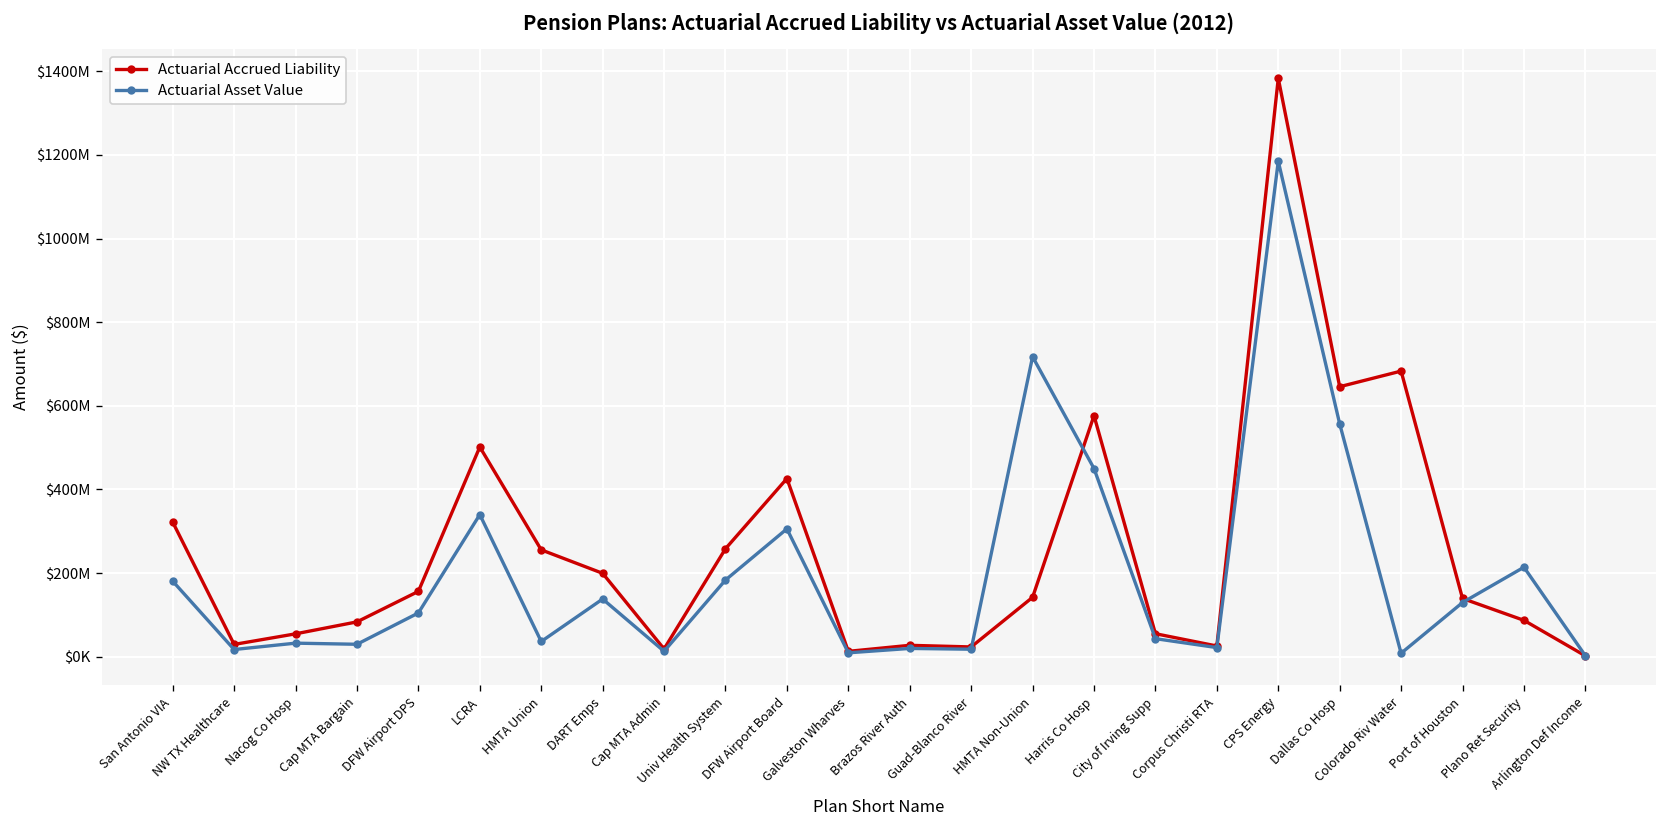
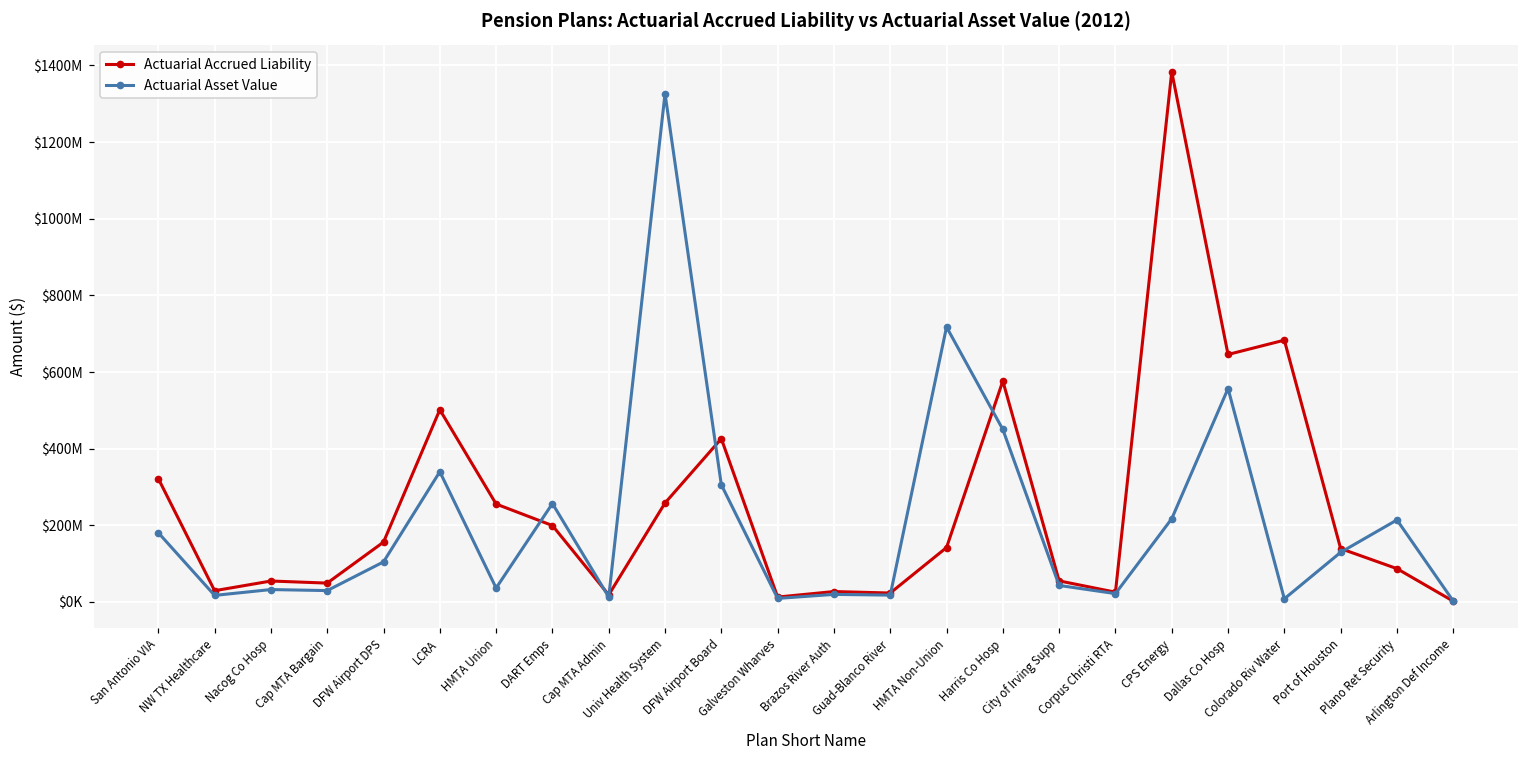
  {
    "Actuarial Accrued Liability": {
      "San Antonio VIA": "$320000000",
      "NW TX Healthcare": "$30000000",
      "Nacog Co Hosp": "$50000000",
-     "Cap MTA Bargain": "$80000000",
+     "Cap MTA Bargain": "$50000000",
      "DFW Airport DPS": "$160000000",
      "LCRA": "$500000000",
      "HMTA Union": "$260000000",
      "DART Emps": "$200000000",
      "Univ Health System": "$260000000",
      "DFW Airport Board": "$430000000",
      "Brazos River Auth": "$30000000",
      "HMTA Non-Union": "$140000000",
      "Harris Co Hosp": "$580000000",
      "City of Irving Supp": "$60000000",
      "CPS Energy": "$1380000000",
      "Dallas Co Hosp": "$650000000",
      "Colorado Riv Water": "$680000000",
      "Port of Houston": "$140000000",
      "Plano Ret Security": "$90000000"
    },
    "Actuarial Asset Value": {
      "San Antonio VIA": "$180000000",
      "NW TX Healthcare": "$20000000",
      "Nacog Co Hosp": "$30000000",
      "Cap MTA Bargain": "$30000000",
      "DFW Airport DPS": "$100000000",
      "LCRA": "$340000000",
      "HMTA Union": "$40000000",
-     "DART Emps": "$140000000",
-     "Univ Health System": "$180000000",
+     "DART Emps": "$260000000",
+     "Univ Health System": "$1330000000",
      "DFW Airport Board": "$310000000",
      "Brazos River Auth": "$20000000",
      "HMTA Non-Union": "$720000000",
      "Harris Co Hosp": "$450000000",
      "City of Irving Supp": "$40000000",
-     "CPS Energy": "$1190000000",
+     "CPS Energy": "$220000000",
      "Dallas Co Hosp": "$560000000",
      "Colorado Riv Water": "$10000000",
      "Port of Houston": "$130000000",
      "Plano Ret Security": "$210000000"
    }
  }
